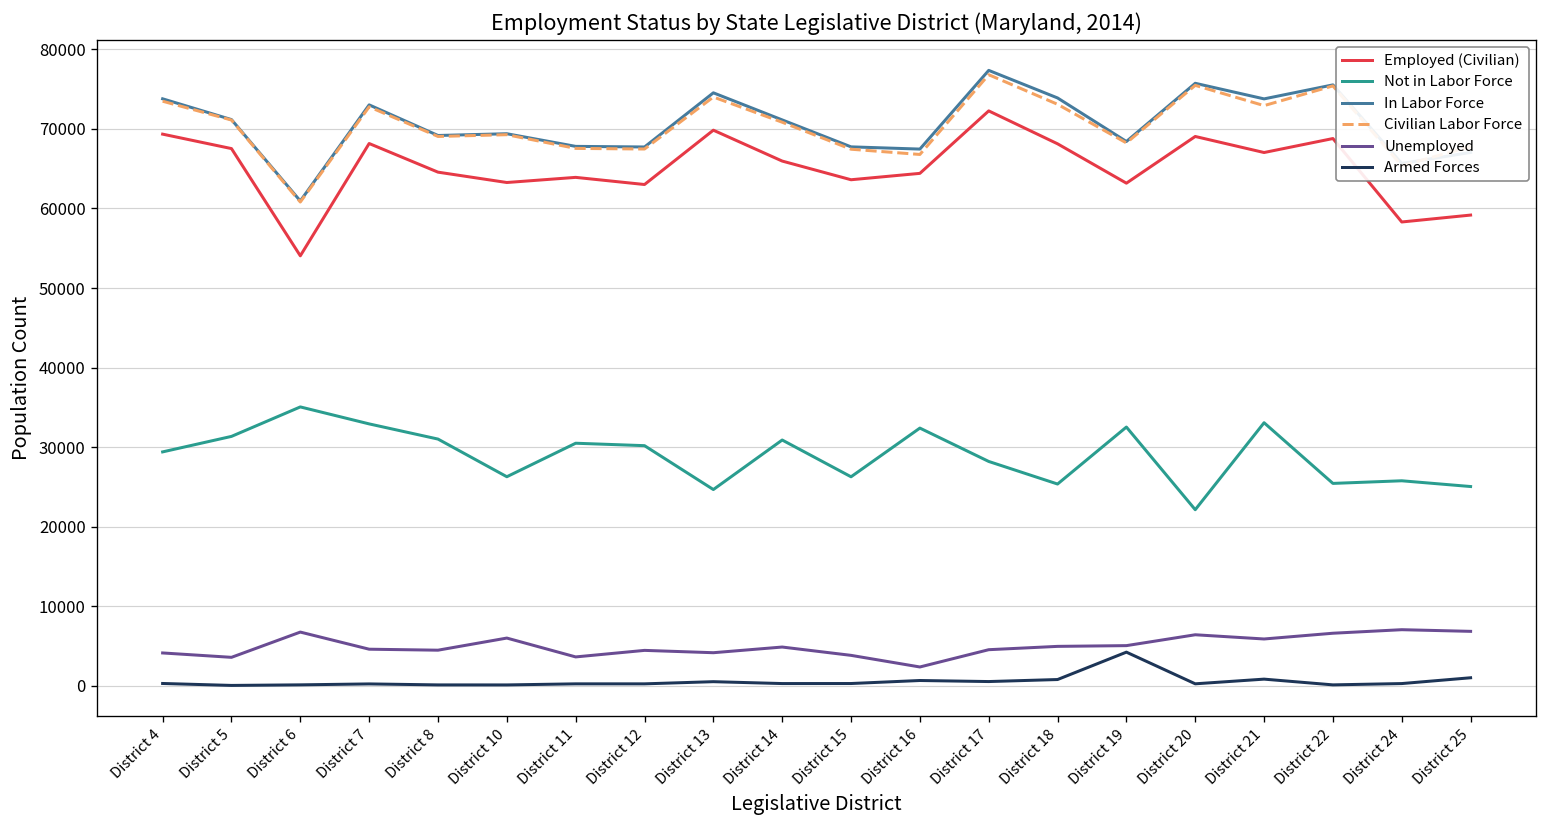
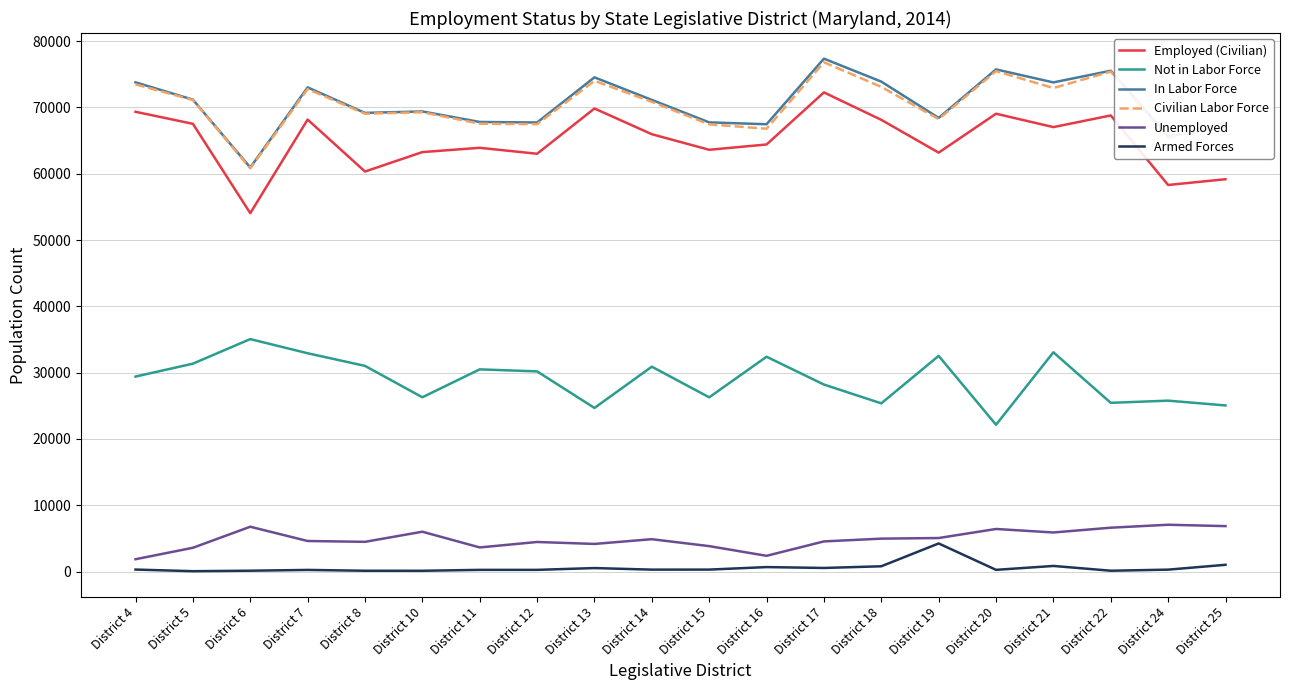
  {
    "Employed (Civilian)": {
      "District 4": 69000,
      "District 5": 68000,
      "District 6": 54000,
      "District 7": 68000,
-     "District 8": 65000,
+     "District 8": 60000,
      "District 10": 63000,
      "District 11": 64000,
      "District 12": 63000,
      "District 13": 70000,
      "District 14": 66000,
      "District 15": 64000,
      "District 16": 64000,
      "District 17": 72000,
      "District 18": 68000,
      "District 19": 63000,
      "District 20": 69000,
      "District 21": 67000,
      "District 22": 69000,
      "District 24": 58000,
      "District 25": 59000
    },
    "Civilian Labor Force": {
      "District 13": 74000,
      "District 16": 67000,
      "District 17": 77000,
      "District 18": 73000,
      "District 21": 73000
    },
    "Unemployed": {
-     "District 4": 4000,
+     "District 4": 2000,
      "District 5": 4000,
      "District 6": 7000,
      "District 7": 5000,
      "District 8": 4000,
      "District 10": 6000,
      "District 11": 4000,
      "District 12": 4000,
      "District 13": 4000,
      "District 14": 5000,
      "District 15": 4000,
      "District 16": 2000,
      "District 17": 5000,
      "District 18": 5000,
      "District 19": 5000,
      "District 20": 6000,
      "District 21": 6000,
      "District 22": 7000,
      "District 24": 7000,
      "District 25": 7000
    },
    "Armed Forces": {
      "District 4": 0,
      "District 5": 0,
      "District 6": 0,
      "District 7": 0,
      "District 8": 0,
      "District 10": 0,
      "District 11": 0,
      "District 12": 0,
      "District 13": 1000,
      "District 14": 0,
      "District 15": 0,
      "District 16": 1000,
      "District 17": 1000,
      "District 18": 1000,
      "District 19": 4000,
      "District 20": 0,
      "District 21": 1000,
      "District 22": 0,
      "District 24": 0,
      "District 25": 1000
    }
  }
